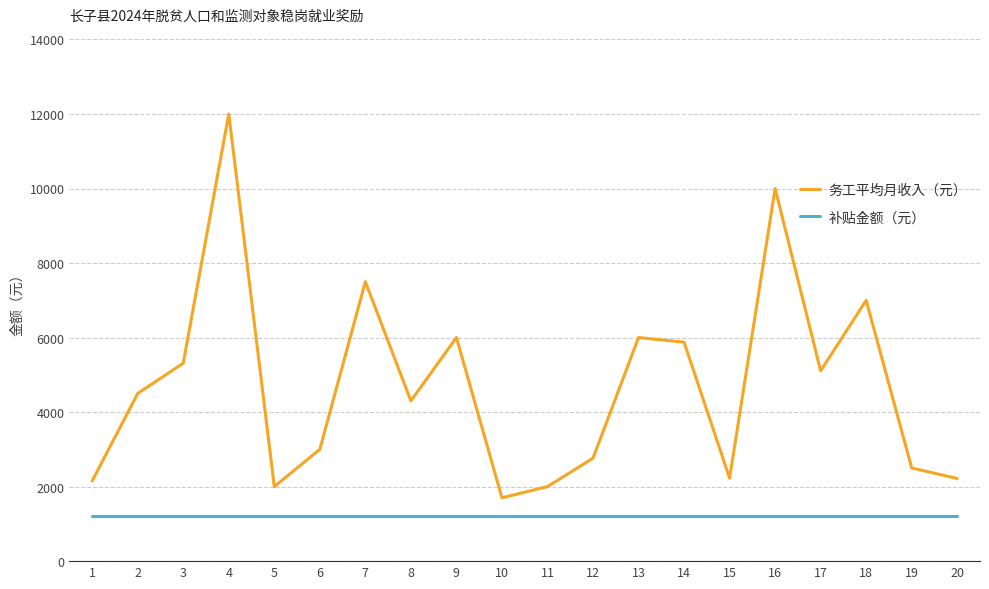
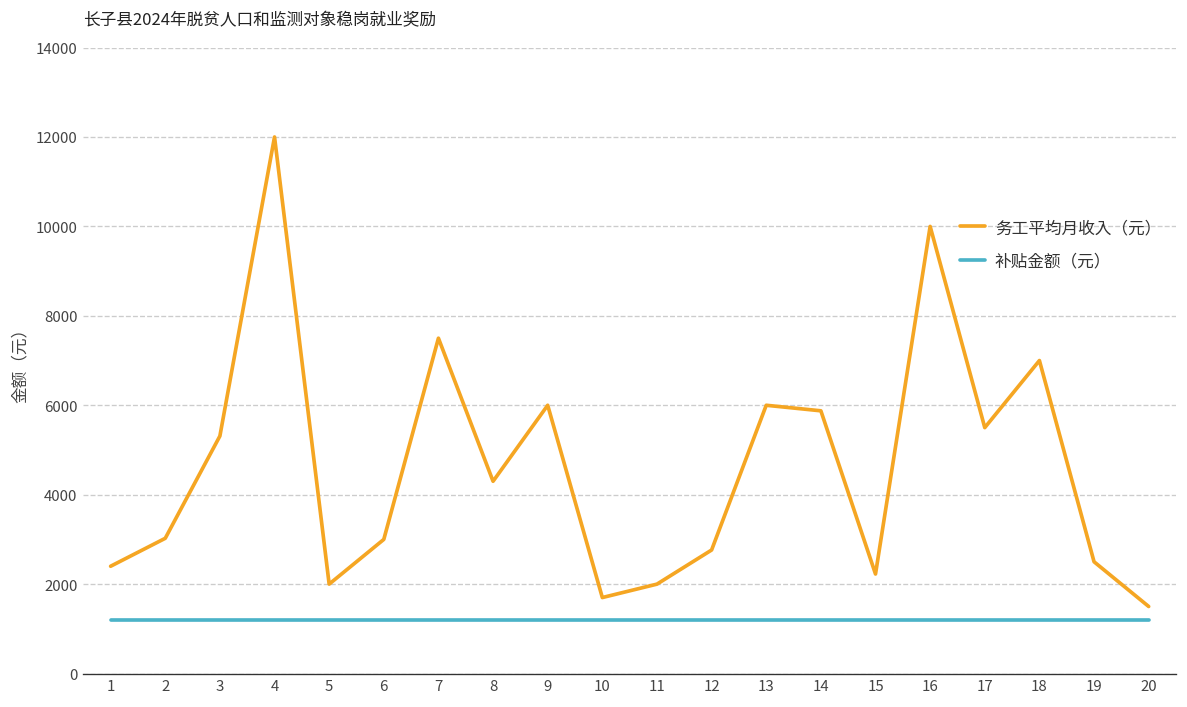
  {
    "务工平均月收入（元）": {
-     "1": 2200,
-     "2": 4500,
+     "1": 2400,
+     "2": 3000,
      "3": 5300,
      "4": 12000,
      "5": 2000,
      "6": 3000,
      "7": 7500,
      "8": 4300,
      "9": 6000,
      "10": 1700,
      "11": 2000,
      "12": 2800,
      "13": 6000,
      "14": 5900,
      "15": 2200,
      "16": 10000,
-     "17": 5100,
+     "17": 5500,
      "18": 7000,
      "19": 2500,
-     "20": 2200
+     "20": 1500
    },
    "补贴金额（元）": {
      "1": 1200,
      "2": 1200,
      "3": 1200,
      "4": 1200,
      "5": 1200,
      "6": 1200,
      "7": 1200,
      "8": 1200,
      "9": 1200,
      "10": 1200,
      "11": 1200,
      "12": 1200,
      "13": 1200,
      "14": 1200,
      "15": 1200,
      "16": 1200,
      "17": 1200,
      "18": 1200,
      "19": 1200,
      "20": 1200
    }
  }
